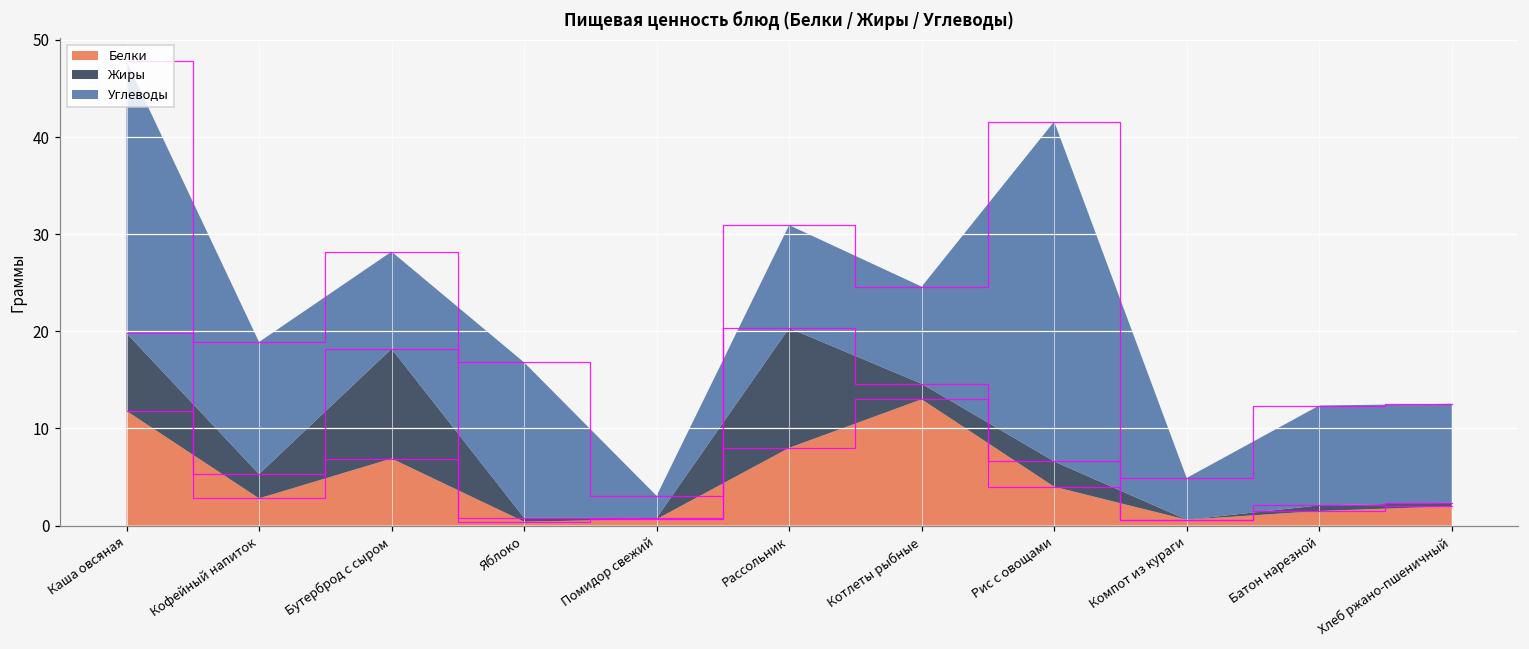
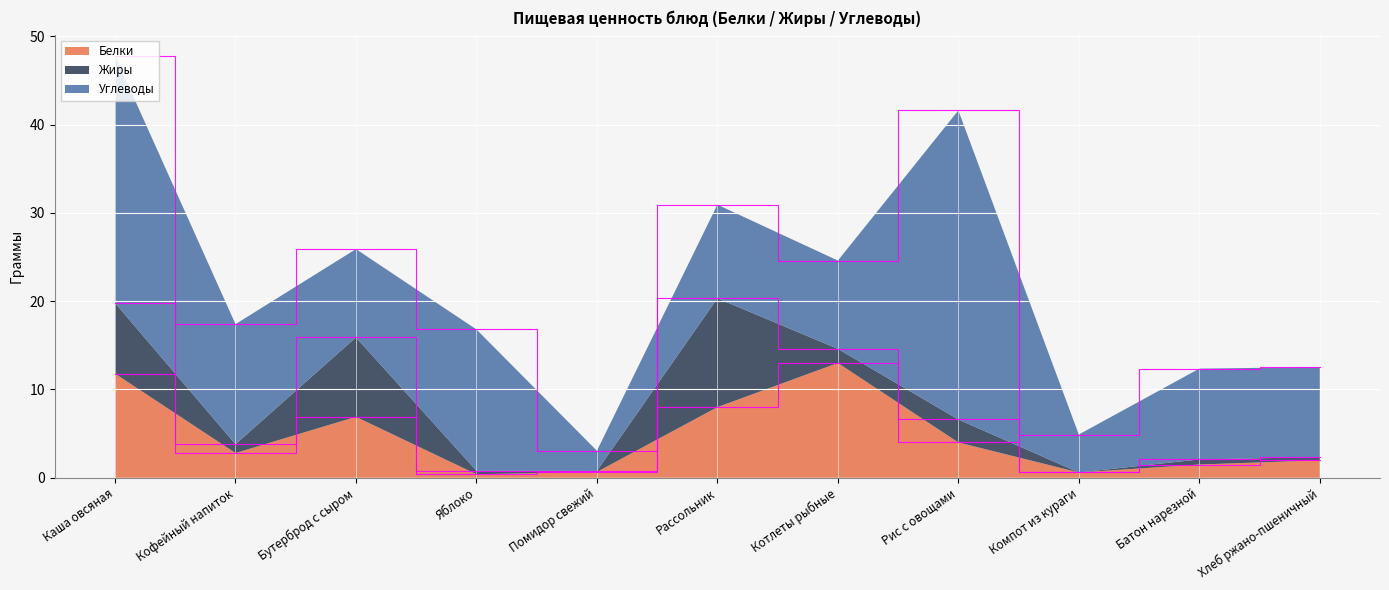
  {
    "Белки": {
      "Каша овсяная": 12,
      "Кофейный напиток": 3,
      "Бутерброд с сыром": 7,
      "Яблоко": 0,
      "Рассольник": 8,
      "Котлеты рыбные": 13,
      "Рис с овощами": 4,
      "Батон нарезной": 2,
      "Хлеб ржано-пшеничный": 2
    },
    "Жиры": {
      "Каша овсяная": 8,
-     "Кофейный напиток": 3,
-     "Бутерброд с сыром": 11,
+     "Кофейный напиток": 1,
+     "Бутерброд с сыром": 9,
      "Яблоко": 0,
      "Рассольник": 12,
      "Котлеты рыбные": 2,
      "Рис с овощами": 3,
      "Батон нарезной": 1,
      "Хлеб ржано-пшеничный": 0
    },
    "Углеводы": {
      "Кофейный напиток": 14,
      "Бутерброд с сыром": 10,
      "Яблоко": 16,
      "Помидор свежий": 2,
      "Рассольник": 11,
      "Котлеты рыбные": 10,
      "Рис с овощами": 35,
      "Компот из кураги": 4,
      "Батон нарезной": 10,
      "Хлеб ржано-пшеничный": 10
    }
  }
